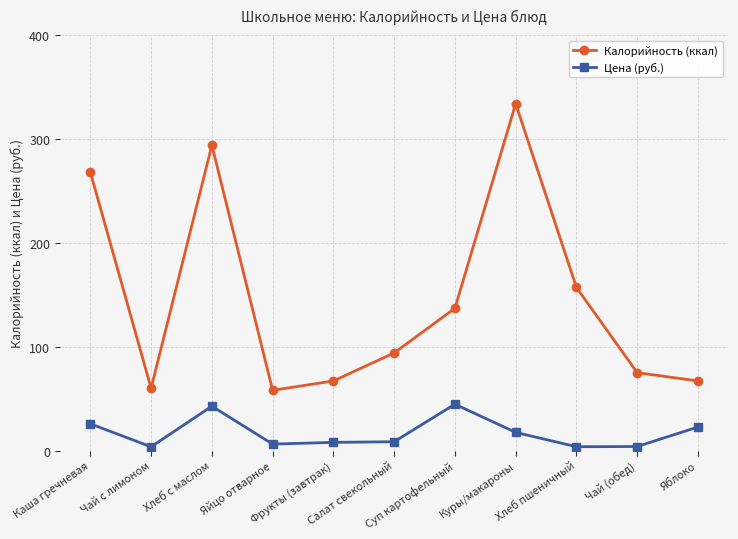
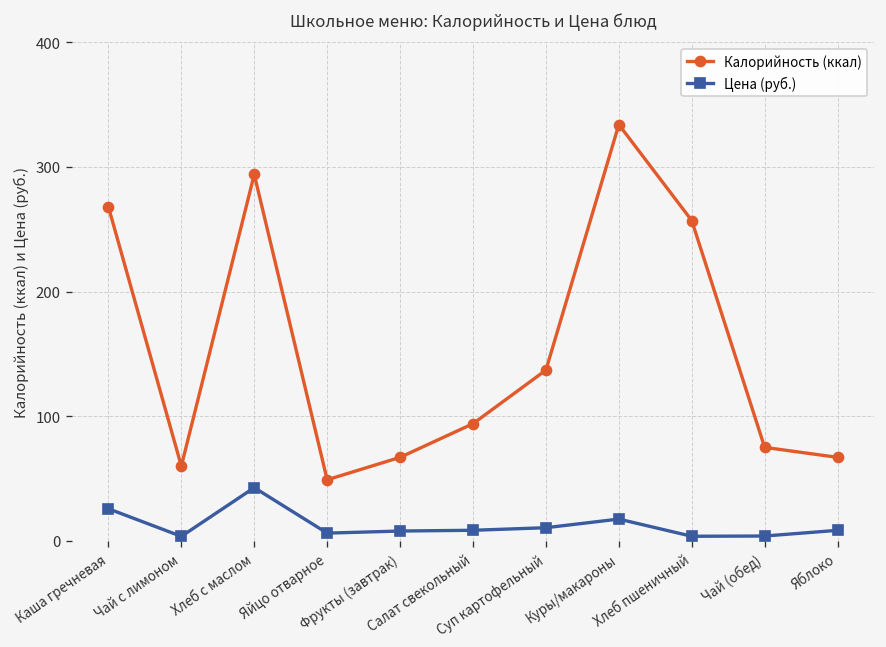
  {
    "Калорийность (ккал)": {
      "Каша гречневая": 268,
      "Чай с лимоном": 60,
      "Хлеб с маслом": 294,
-     "Яйцо отварное": 58,
+     "Яйцо отварное": 49,
      "Фрукты (завтрак)": 67,
      "Салат свекольный": 94,
      "Суп картофельный": 137,
      "Куры/макароны": 334,
-     "Хлеб пшеничный": 157,
+     "Хлеб пшеничный": 257,
      "Чай (обед)": 75,
      "Яблоко": 67
    },
    "Цена (руб.)": {
      "Каша гречневая": 26,
      "Чай с лимоном": 4,
      "Хлеб с маслом": 43,
      "Яйцо отварное": 6,
      "Фрукты (завтрак)": 8,
      "Салат свекольный": 8,
-     "Суп картофельный": 45,
+     "Суп картофельный": 11,
      "Куры/макароны": 17,
      "Хлеб пшеничный": 4,
      "Чай (обед)": 4,
-     "Яблоко": 23
+     "Яблоко": 8
    }
  }
